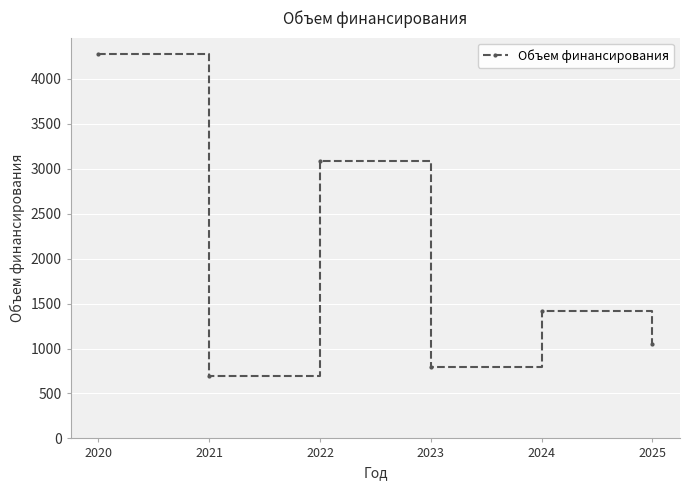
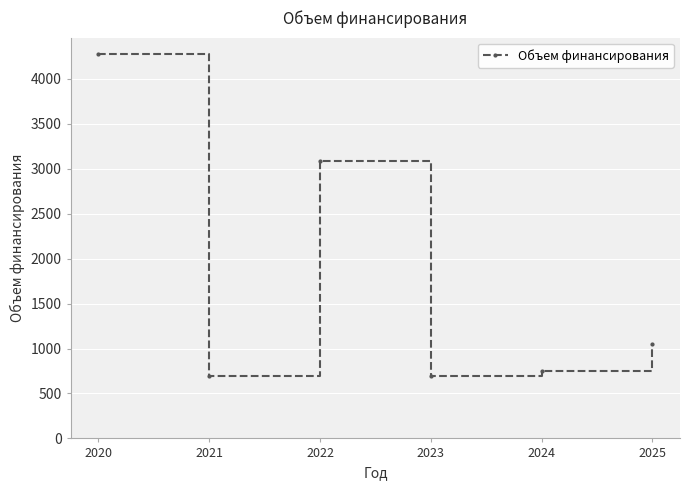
  {
    "2020": 4300,
    "2021": 700,
    "2022": 3100,
-   "2023": 800,
-   "2024": 1400,
+   "2023": 700,
+   "2024": 800,
    "2025": 1100
  }
